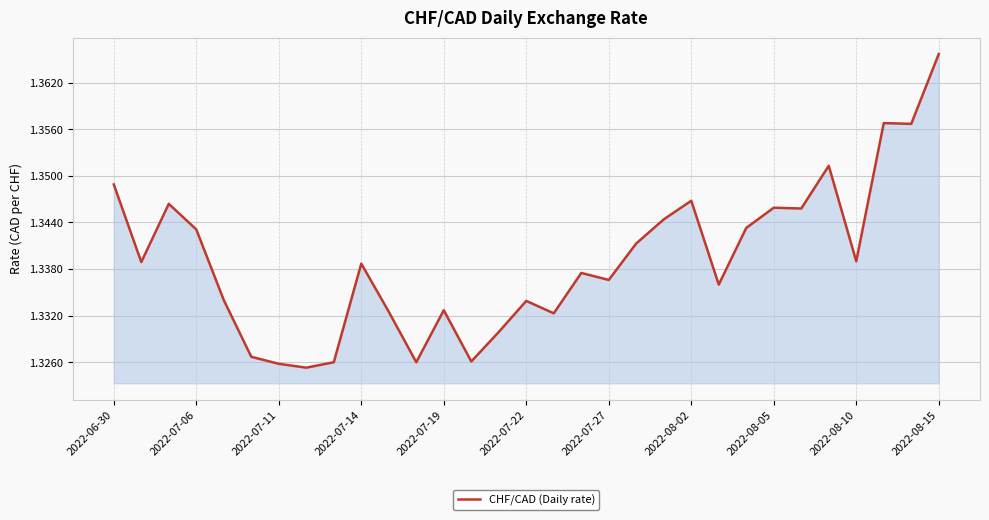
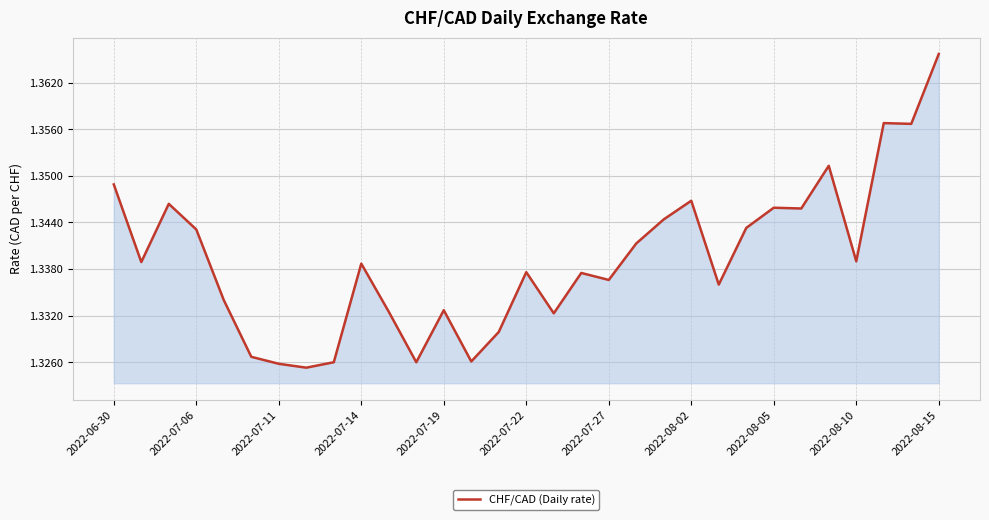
  {
    "2022-06-30": 1.349,
    "2022-07-06": 1.343,
    "2022-07-11": 1.326,
    "2022-07-14": 1.339,
    "2022-07-19": 1.333,
-   "2022-07-22": 1.334,
+   "2022-07-22": 1.338,
    "2022-07-27": 1.337,
    "2022-08-02": 1.347,
    "2022-08-05": 1.346,
    "2022-08-10": 1.339,
    "2022-08-15": 1.366
  }
